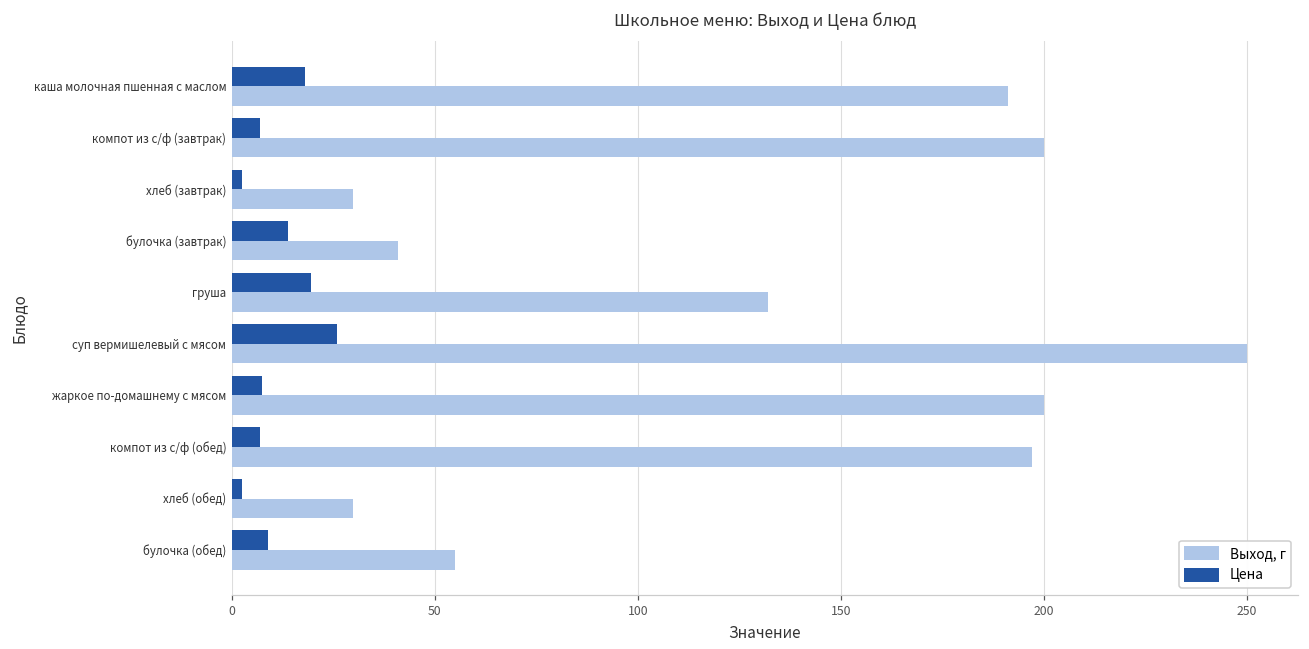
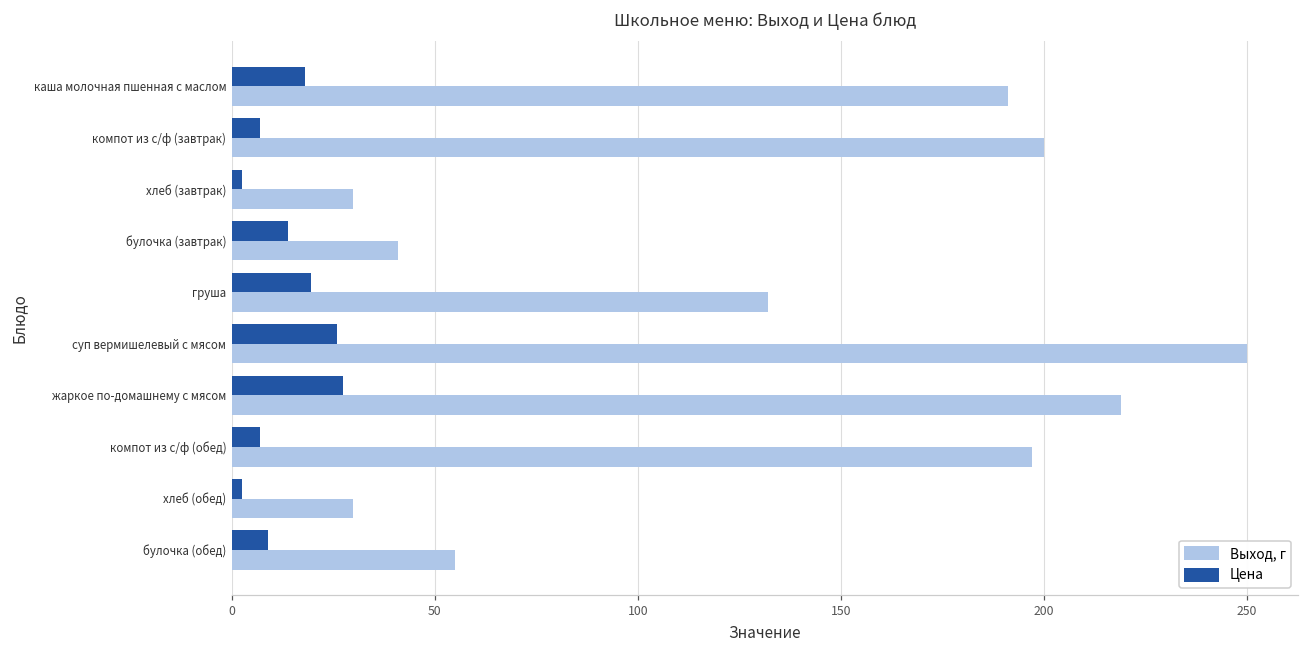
  {
    "Выход, г": {
      "каша молочная пшенная с маслом": 191,
      "компот из с/ф (завтрак)": 200,
      "хлеб (завтрак)": 30,
      "булочка (завтрак)": 41,
      "груша": 132,
      "суп вермишелевый с мясом": 250,
-     "жаркое по-домашнему с мясом": 200,
+     "жаркое по-домашнему с мясом": 219,
      "компот из с/ф (обед)": 197,
      "хлеб (обед)": 30,
      "булочка (обед)": 55
    },
    "Цена": {
      "каша молочная пшенная с маслом": 18,
      "компот из с/ф (завтрак)": 7,
      "хлеб (завтрак)": 3,
      "булочка (завтрак)": 14,
      "груша": 20,
      "суп вермишелевый с мясом": 26,
-     "жаркое по-домашнему с мясом": 8,
+     "жаркое по-домашнему с мясом": 28,
      "компот из с/ф (обед)": 7,
      "хлеб (обед)": 3,
      "булочка (обед)": 9
    }
  }
